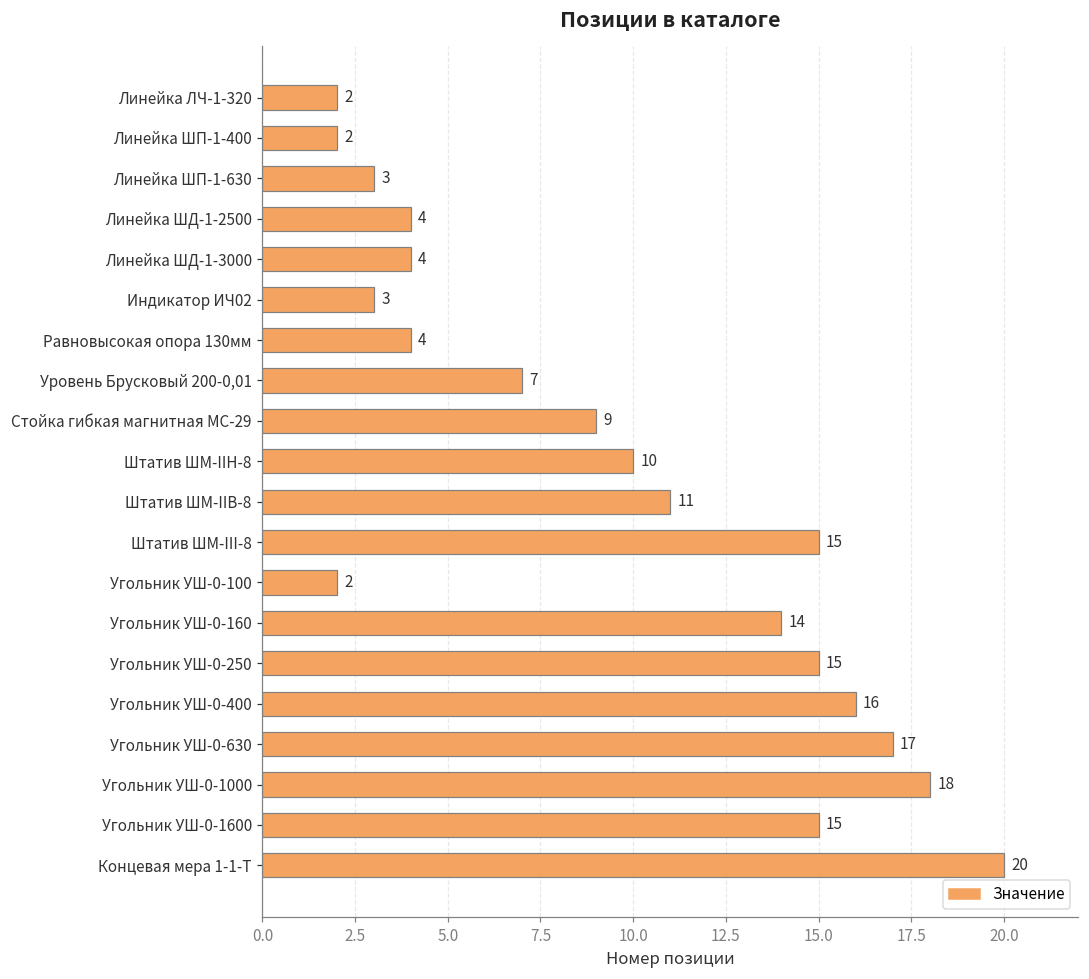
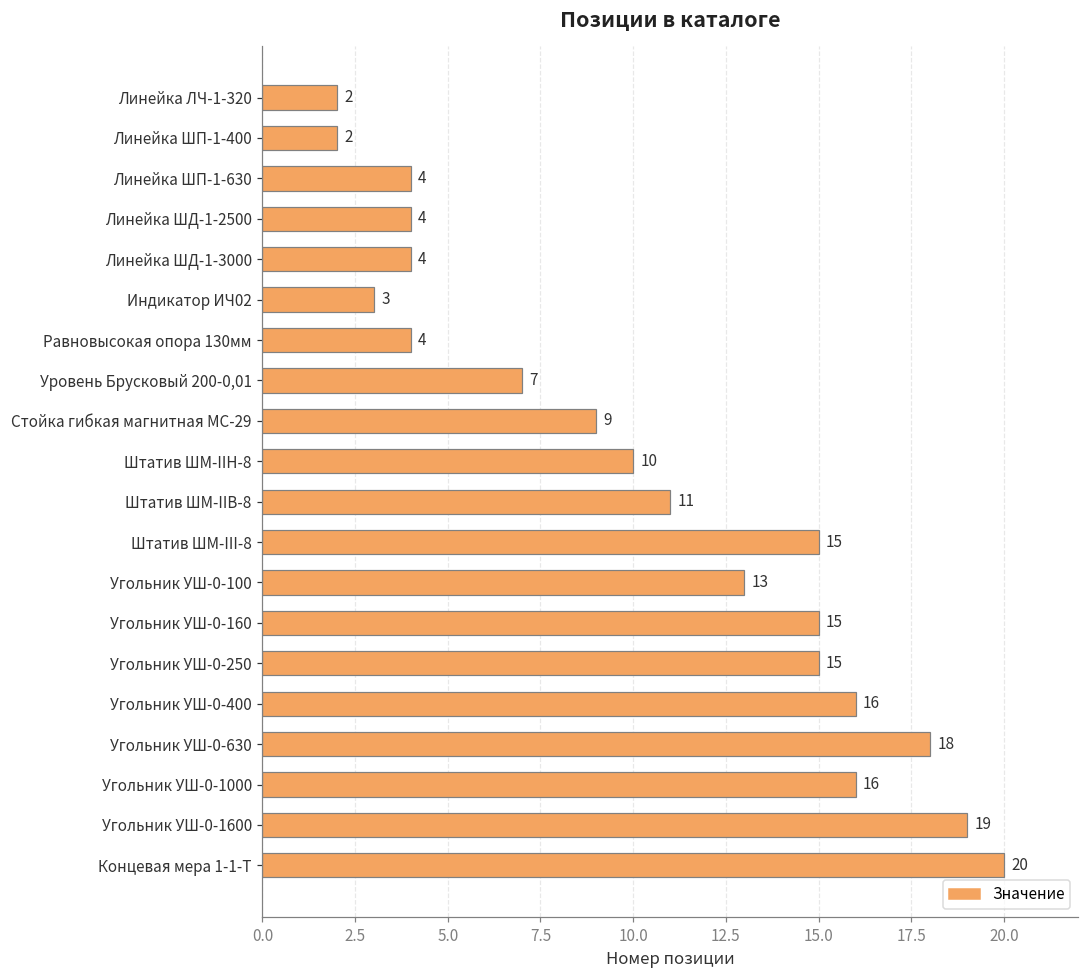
  {
    "Линейка ЛЧ-1-320": 2,
    "Линейка ШП-1-400": 2,
-   "Линейка ШП-1-630": 3,
+   "Линейка ШП-1-630": 4,
    "Линейка ШД-1-2500": 4,
    "Линейка ШД-1-3000": 4,
    "Индикатор ИЧ02": 3,
    "Равновысокая опора 130мм": 4,
    "Уровень Брусковый 200-0,01": 7,
    "Стойка гибкая магнитная МС-29": 9,
    "Штатив ШМ-IIН-8": 10,
    "Штатив ШМ-IIВ-8": 11,
    "Штатив ШМ-III-8": 15,
-   "Угольник УШ-0-100": 2,
-   "Угольник УШ-0-160": 14,
+   "Угольник УШ-0-100": 13,
+   "Угольник УШ-0-160": 15,
    "Угольник УШ-0-250": 15,
    "Угольник УШ-0-400": 16,
-   "Угольник УШ-0-630": 17,
-   "Угольник УШ-0-1000": 18,
-   "Угольник УШ-0-1600": 15,
+   "Угольник УШ-0-630": 18,
+   "Угольник УШ-0-1000": 16,
+   "Угольник УШ-0-1600": 19,
    "Концевая мера 1-1-Т": 20
  }
